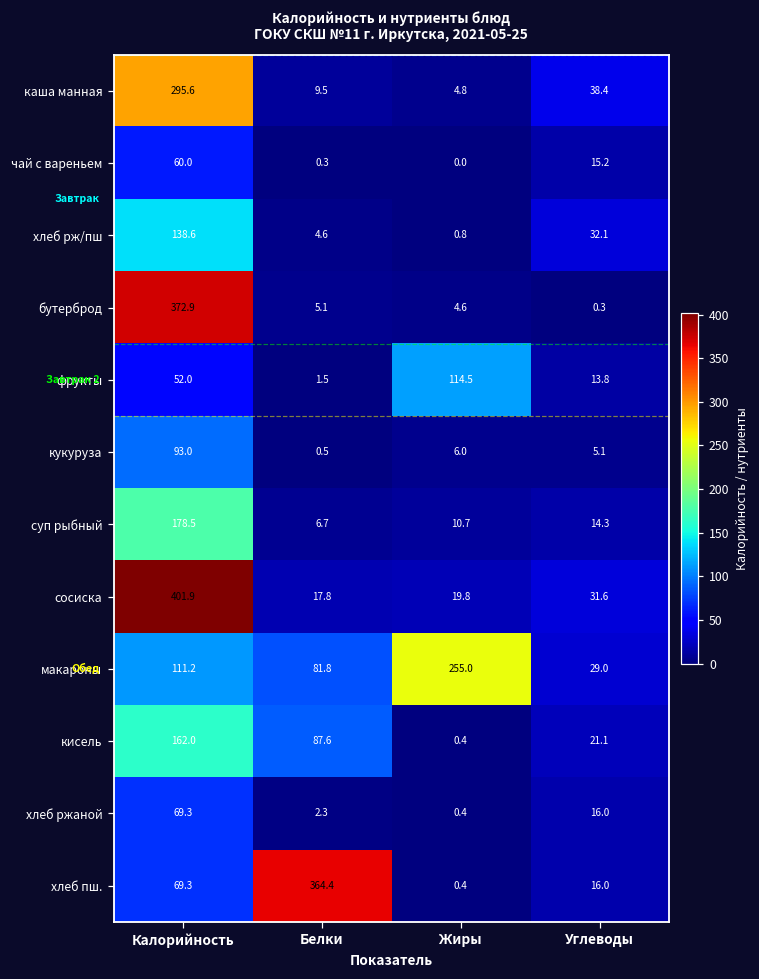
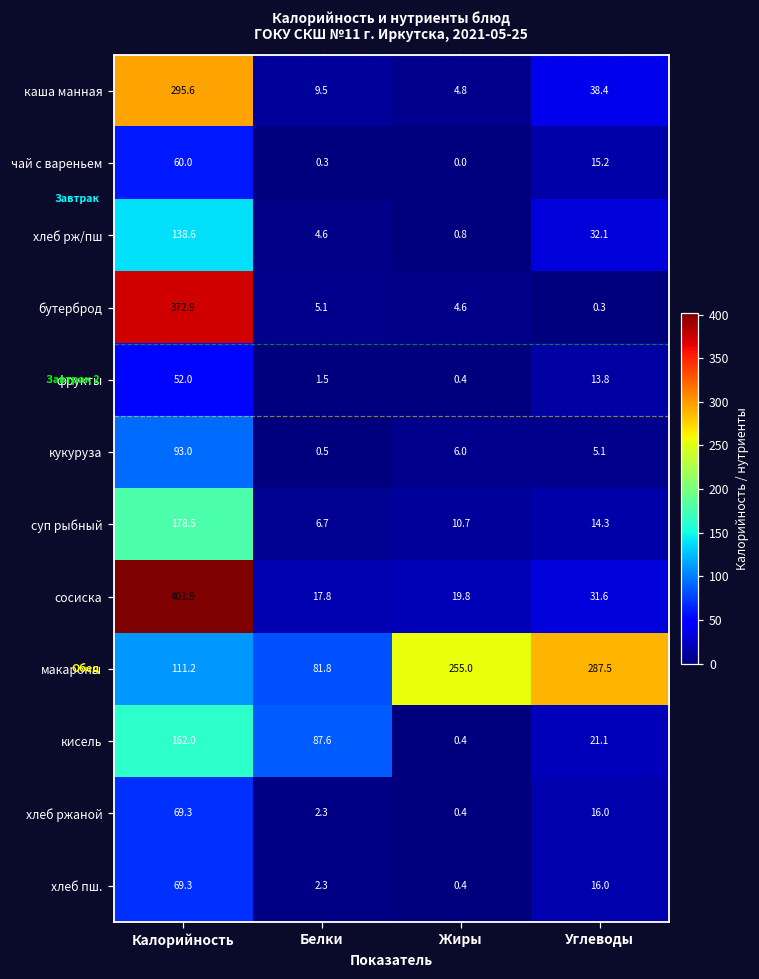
  {
    "каша манная": {
      "Калорийность": 295.6,
      "Белки": 9.5,
      "Жиры": 4.8,
      "Углеводы": 38.4
    },
    "чай с вареньем": {
      "Калорийность": 60.0,
      "Белки": 0.3,
      "Жиры": 0.0,
      "Углеводы": 15.2
    },
    "хлеб рж/пш": {
      "Калорийность": 138.6,
      "Белки": 4.6,
      "Жиры": 0.8,
      "Углеводы": 32.1
    },
    "бутерброд": {
      "Калорийность": 372.9,
      "Белки": 5.1,
      "Жиры": 4.6,
      "Углеводы": 0.3
    },
    "фрукты": {
      "Калорийность": 52.0,
      "Белки": 1.5,
-     "Жиры": 114.5,
+     "Жиры": 0.4,
      "Углеводы": 13.8
    },
    "кукуруза": {
      "Калорийность": 93.0,
      "Белки": 0.5,
      "Жиры": 6.0,
      "Углеводы": 5.1
    },
    "суп рыбный": {
      "Калорийность": 178.5,
      "Белки": 6.7,
      "Жиры": 10.7,
      "Углеводы": 14.3
    },
    "сосиска": {
      "Калорийность": 401.9,
      "Белки": 17.8,
      "Жиры": 19.8,
      "Углеводы": 31.6
    },
    "макароны": {
      "Калорийность": 111.2,
      "Белки": 81.8,
      "Жиры": 255.0,
-     "Углеводы": 29.0
+     "Углеводы": 287.5
    },
    "кисель": {
      "Калорийность": 162.0,
      "Белки": 87.6,
      "Жиры": 0.4,
      "Углеводы": 21.1
    },
    "хлеб ржаной": {
      "Калорийность": 69.3,
      "Белки": 2.3,
      "Жиры": 0.4,
      "Углеводы": 16.0
    },
    "хлеб пш.": {
      "Калорийность": 69.3,
-     "Белки": 364.4,
+     "Белки": 2.3,
      "Жиры": 0.4,
      "Углеводы": 16.0
    }
  }
